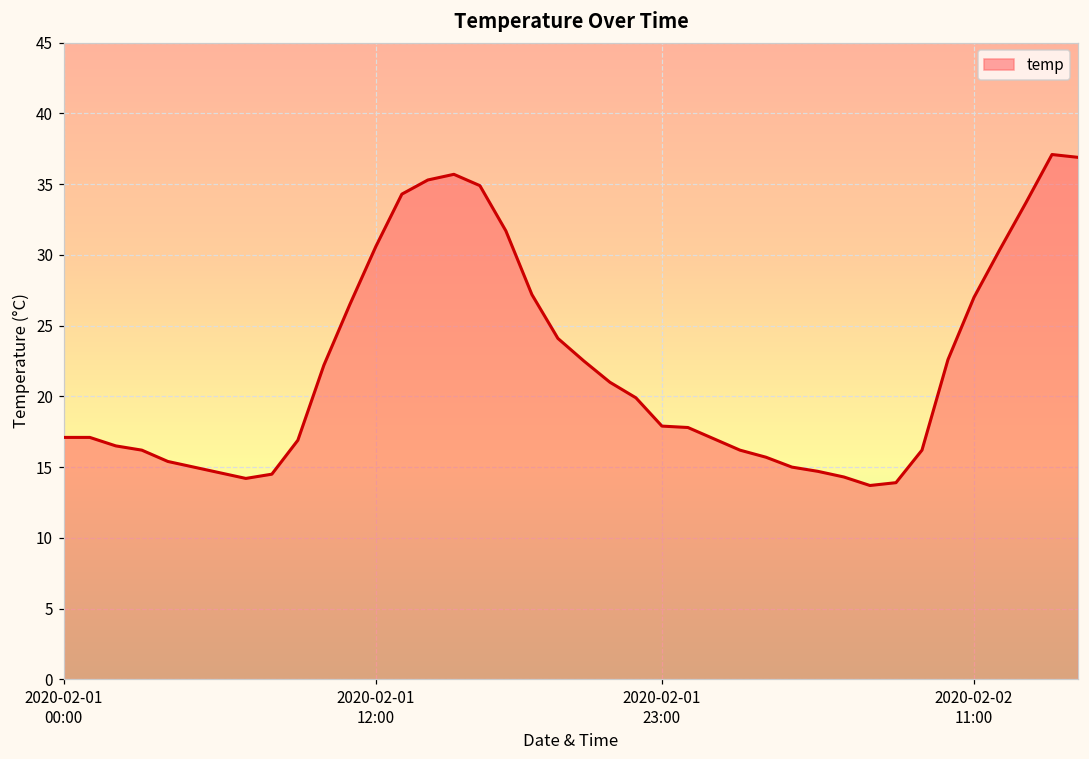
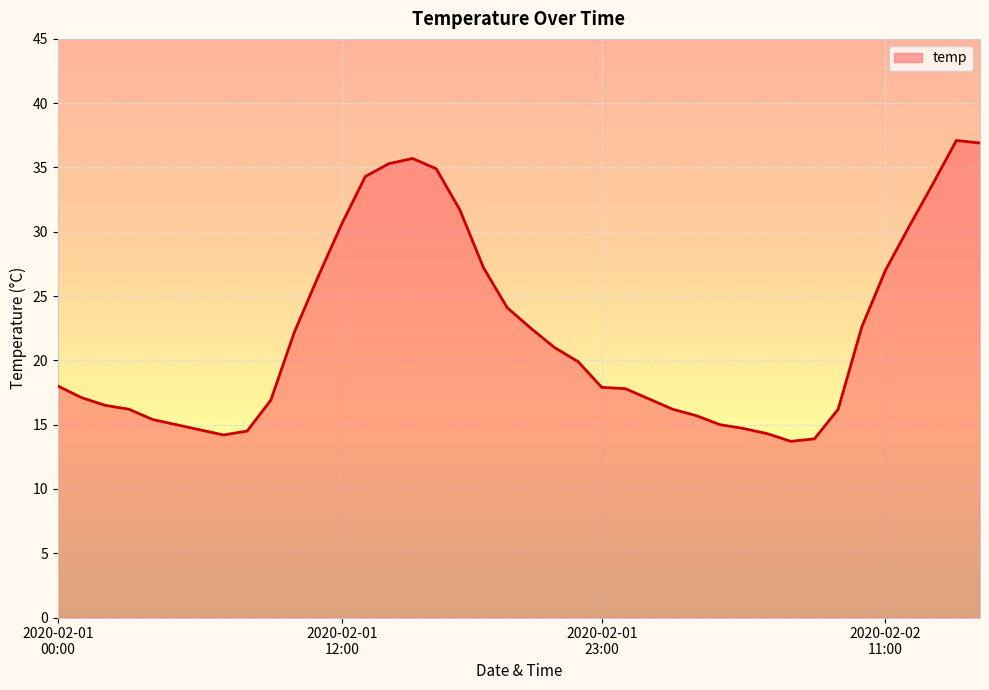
  {
-   "2020-02-01 00:00": 17.1,
+   "2020-02-01 00:00": 18.0,
    "2020-02-01 12:00": 30.6,
    "2020-02-01 23:00": 17.9,
    "2020-02-02 11:00": 27.0
  }
